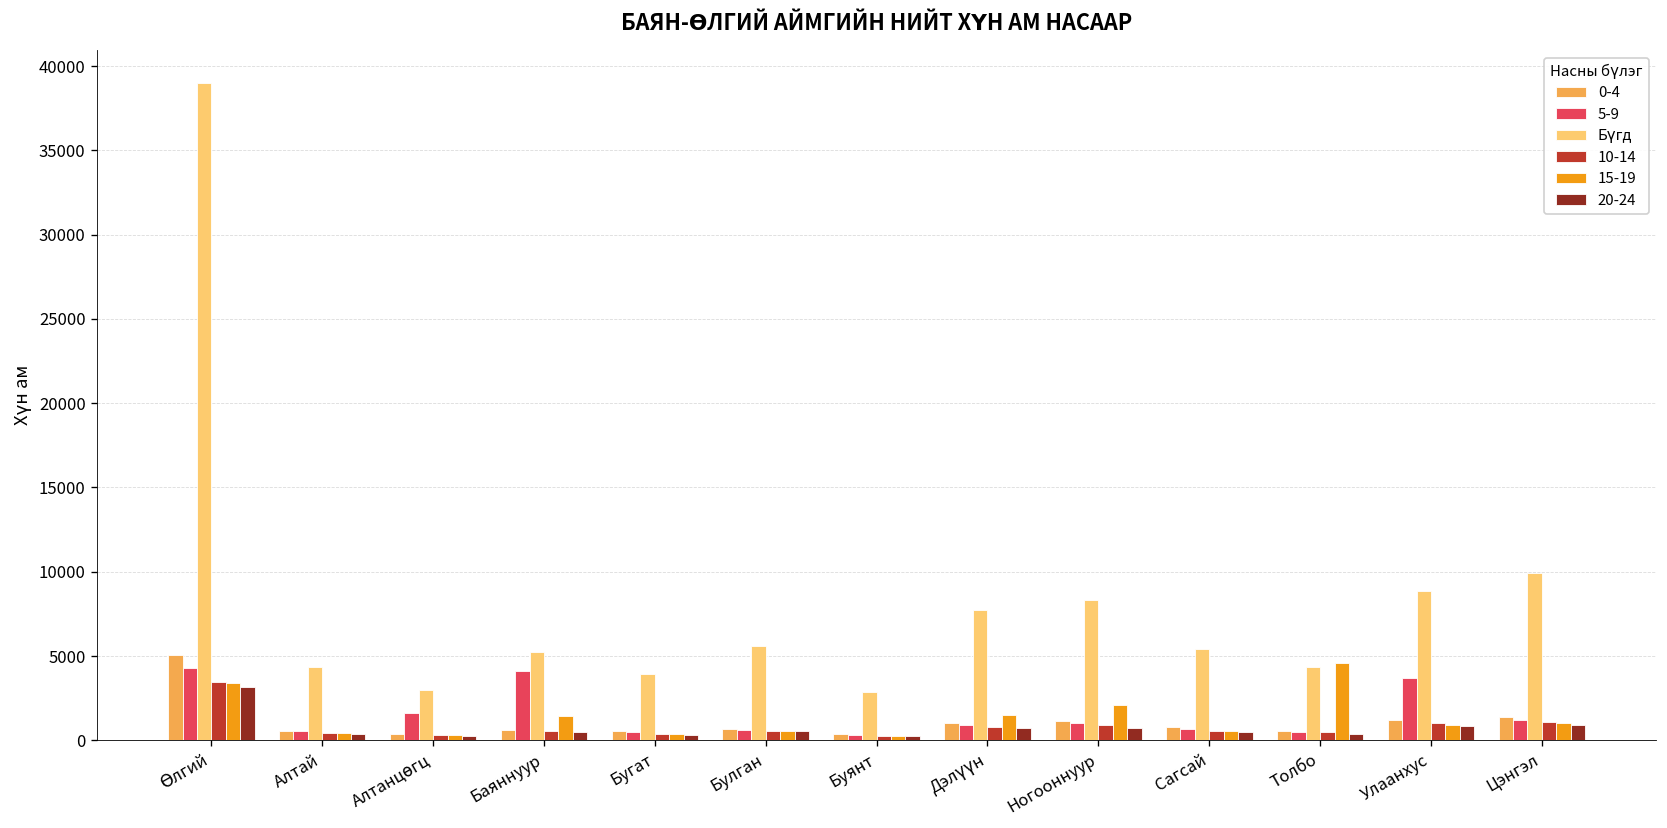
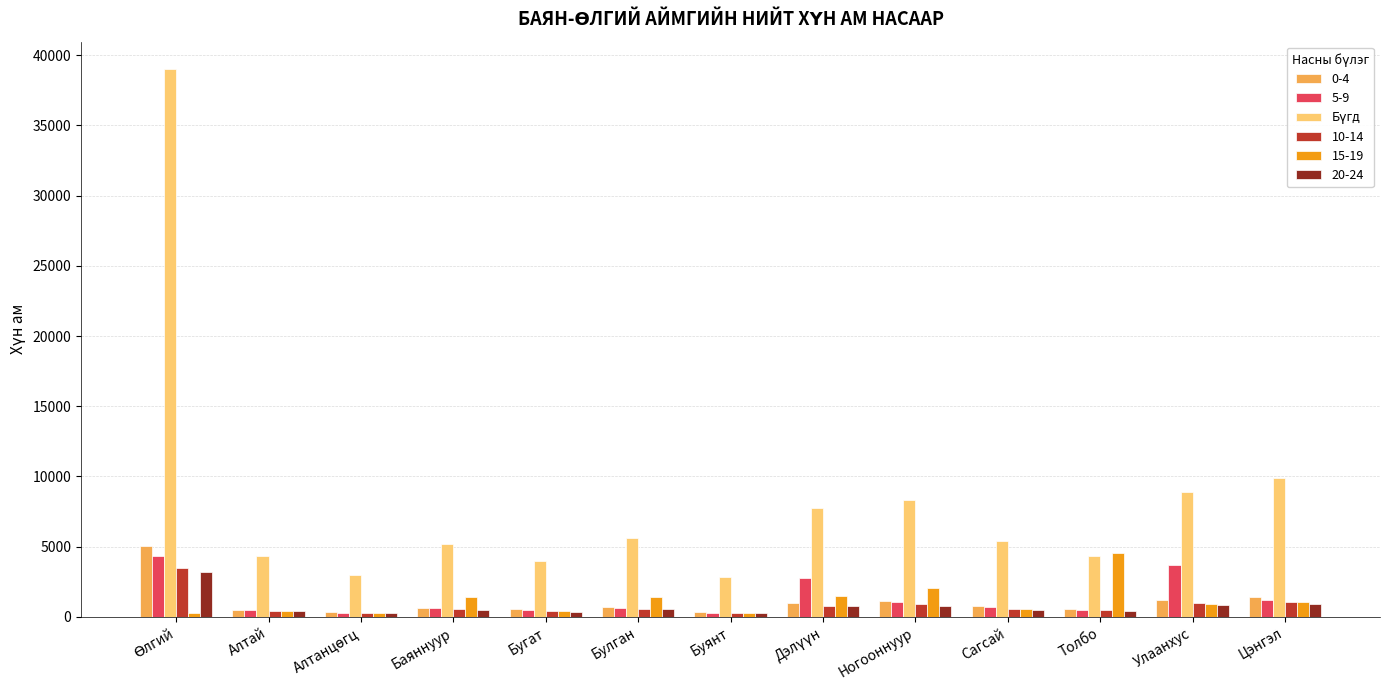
  {
    "5-9": {
      "Өлгий": 4300,
      "Алтай": 500,
-     "Алтанцөгц": 1600,
-     "Баяннуур": 4100,
+     "Алтанцөгц": 300,
+     "Баяннуур": 600,
      "Бугат": 500,
      "Булган": 600,
      "Буянт": 300,
-     "Дэлүүн": 900,
+     "Дэлүүн": 2700,
      "Ногооннуур": 1100,
      "Сагсай": 700,
      "Толбо": 500,
      "Улаанхус": 3700,
      "Цэнгэл": 1200
    },
    "15-19": {
-     "Өлгий": 3400,
+     "Өлгий": 300,
      "Алтай": 400,
      "Алтанцөгц": 300,
      "Баяннуур": 1400,
      "Бугат": 400,
-     "Булган": 600,
+     "Булган": 1400,
      "Буянт": 300,
      "Дэлүүн": 1500,
      "Ногооннуур": 2100,
      "Сагсай": 500,
      "Толбо": 4600,
      "Улаанхус": 900,
      "Цэнгэл": 1000
    }
  }
